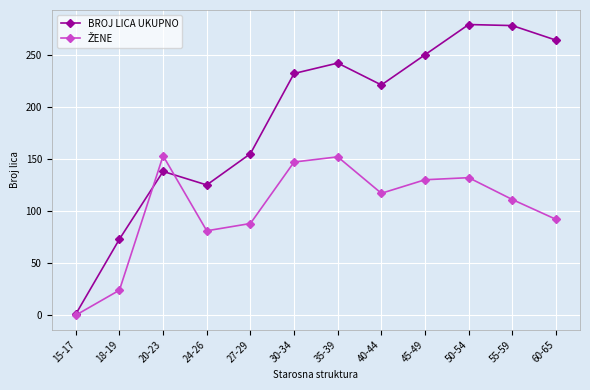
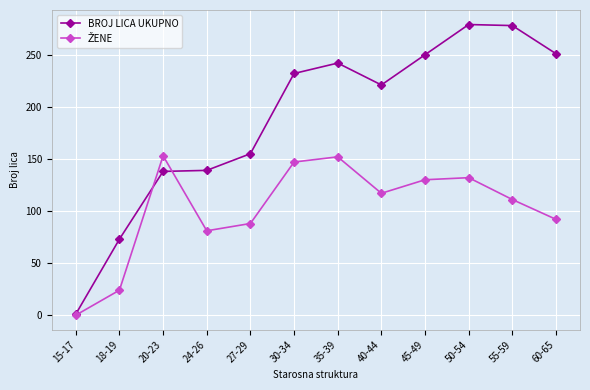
  {
    "BROJ LICA UKUPNO": {
      "18-19": 73,
      "20-23": 138,
-     "24-26": 125,
+     "24-26": 139,
      "27-29": 155,
      "30-34": 232,
      "35-39": 242,
      "40-44": 221,
      "45-49": 250,
      "50-54": 279,
      "55-59": 278,
-     "60-65": 264
+     "60-65": 251
    },
    "ŽENE": {
      "18-19": 24,
      "20-23": 153,
      "24-26": 81,
      "27-29": 88,
      "30-34": 147,
      "35-39": 152,
      "40-44": 117,
      "45-49": 130,
      "50-54": 132,
      "55-59": 111,
      "60-65": 92
    }
  }
